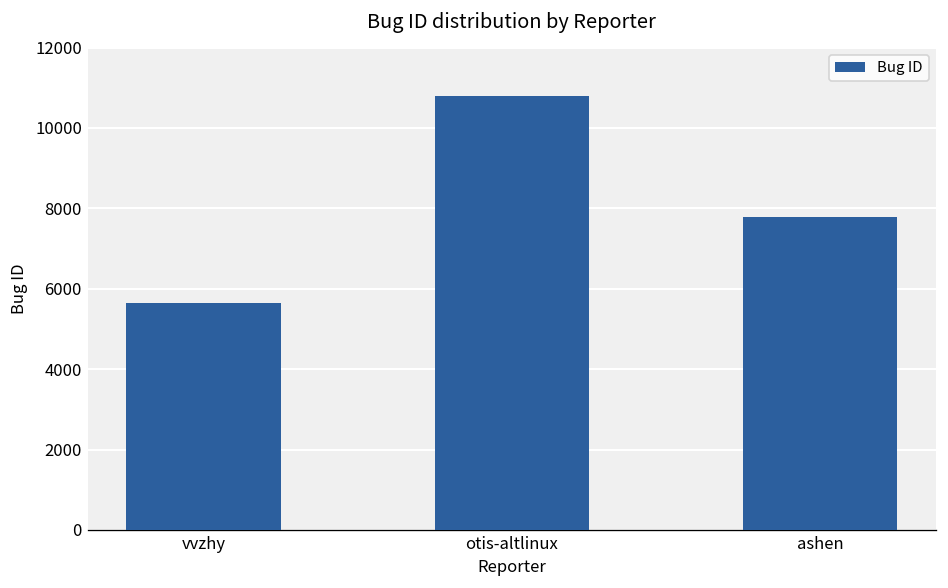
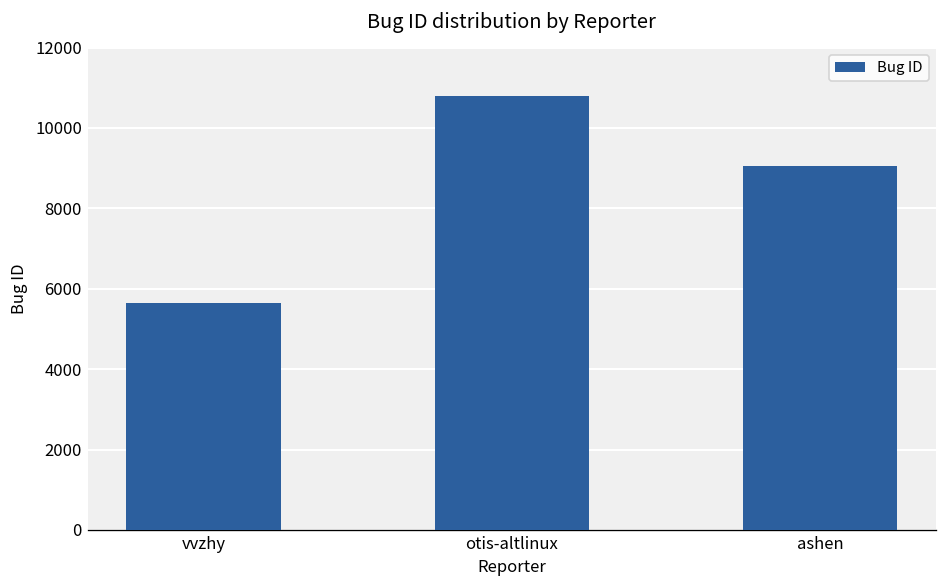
  {
    "vvzhy": 5600,
    "otis-altlinux": 10800,
-   "ashen": 7800
+   "ashen": 9100
  }
